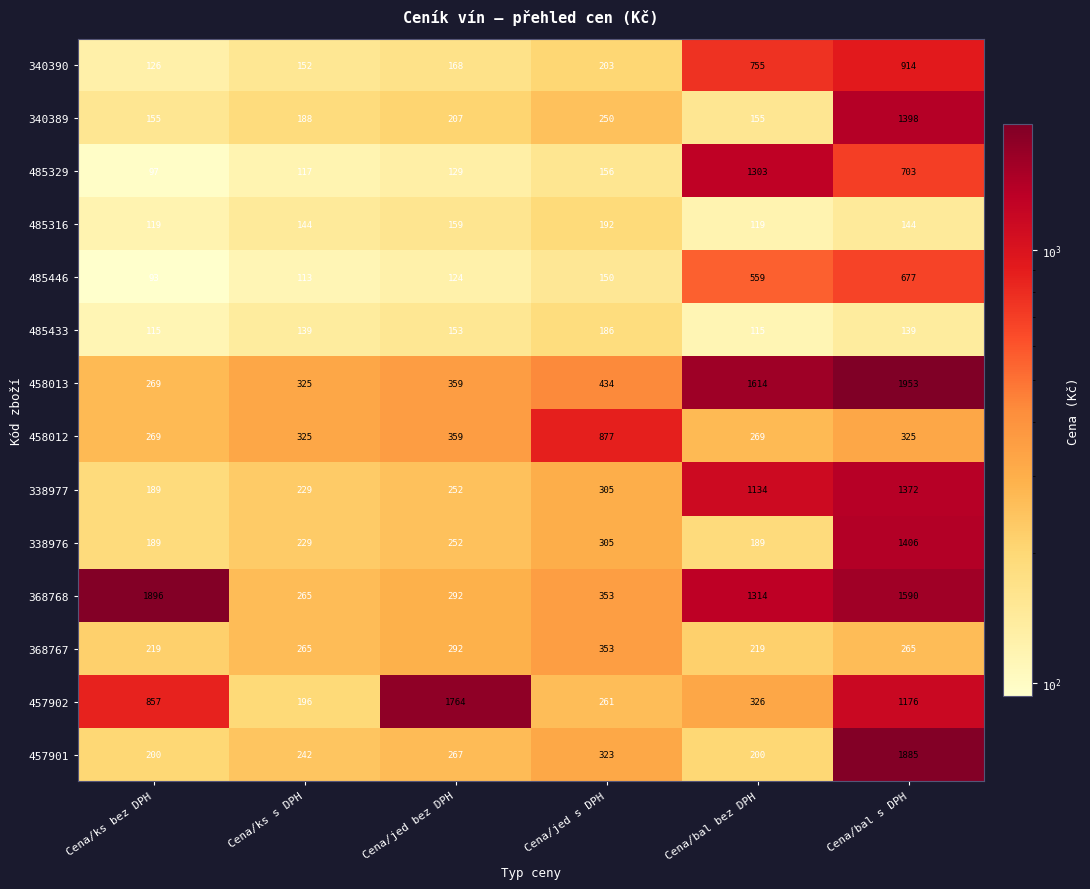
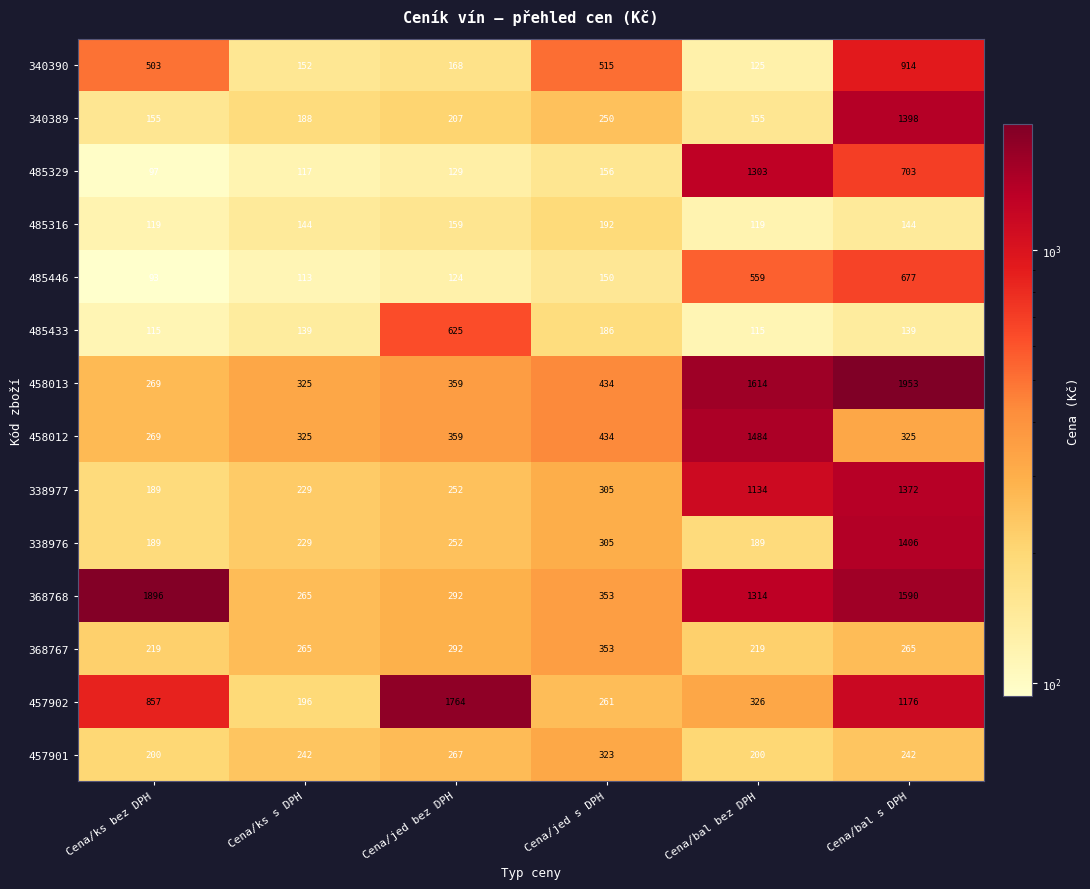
  {
    "340390": {
-     "Cena/ks bez DPH": 126,
+     "Cena/ks bez DPH": 503,
      "Cena/ks s DPH": 152,
      "Cena/jed bez DPH": 168,
-     "Cena/jed s DPH": 203,
-     "Cena/bal bez DPH": 755,
+     "Cena/jed s DPH": 515,
+     "Cena/bal bez DPH": 125,
      "Cena/bal s DPH": 914
    },
    "340389": {
      "Cena/ks bez DPH": 155,
      "Cena/ks s DPH": 188,
      "Cena/jed bez DPH": 207,
      "Cena/jed s DPH": 250,
      "Cena/bal bez DPH": 155,
      "Cena/bal s DPH": 1398
    },
    "485329": {
      "Cena/ks bez DPH": 97,
      "Cena/ks s DPH": 117,
      "Cena/jed bez DPH": 129,
      "Cena/jed s DPH": 156,
      "Cena/bal bez DPH": 1303,
      "Cena/bal s DPH": 703
    },
    "485316": {
      "Cena/ks bez DPH": 119,
      "Cena/ks s DPH": 144,
      "Cena/jed bez DPH": 159,
      "Cena/jed s DPH": 192,
      "Cena/bal bez DPH": 119,
      "Cena/bal s DPH": 144
    },
    "485446": {
      "Cena/ks bez DPH": 93,
      "Cena/ks s DPH": 113,
      "Cena/jed bez DPH": 124,
      "Cena/jed s DPH": 150,
      "Cena/bal bez DPH": 559,
      "Cena/bal s DPH": 677
    },
    "485433": {
      "Cena/ks bez DPH": 115,
      "Cena/ks s DPH": 139,
-     "Cena/jed bez DPH": 153,
+     "Cena/jed bez DPH": 625,
      "Cena/jed s DPH": 186,
      "Cena/bal bez DPH": 115,
      "Cena/bal s DPH": 139
    },
    "458013": {
      "Cena/ks bez DPH": 269,
      "Cena/ks s DPH": 325,
      "Cena/jed bez DPH": 359,
      "Cena/jed s DPH": 434,
      "Cena/bal bez DPH": 1614,
      "Cena/bal s DPH": 1953
    },
    "458012": {
      "Cena/ks bez DPH": 269,
      "Cena/ks s DPH": 325,
      "Cena/jed bez DPH": 359,
-     "Cena/jed s DPH": 877,
-     "Cena/bal bez DPH": 269,
+     "Cena/jed s DPH": 434,
+     "Cena/bal bez DPH": 1484,
      "Cena/bal s DPH": 325
    },
    "338977": {
      "Cena/ks bez DPH": 189,
      "Cena/ks s DPH": 229,
      "Cena/jed bez DPH": 252,
      "Cena/jed s DPH": 305,
      "Cena/bal bez DPH": 1134,
      "Cena/bal s DPH": 1372
    },
    "338976": {
      "Cena/ks bez DPH": 189,
      "Cena/ks s DPH": 229,
      "Cena/jed bez DPH": 252,
      "Cena/jed s DPH": 305,
      "Cena/bal bez DPH": 189,
      "Cena/bal s DPH": 1406
    },
    "368768": {
      "Cena/ks bez DPH": 1896,
      "Cena/ks s DPH": 265,
      "Cena/jed bez DPH": 292,
      "Cena/jed s DPH": 353,
      "Cena/bal bez DPH": 1314,
      "Cena/bal s DPH": 1590
    },
    "368767": {
      "Cena/ks bez DPH": 219,
      "Cena/ks s DPH": 265,
      "Cena/jed bez DPH": 292,
      "Cena/jed s DPH": 353,
      "Cena/bal bez DPH": 219,
      "Cena/bal s DPH": 265
    },
    "457902": {
      "Cena/ks bez DPH": 857,
      "Cena/ks s DPH": 196,
      "Cena/jed bez DPH": 1764,
      "Cena/jed s DPH": 261,
      "Cena/bal bez DPH": 326,
      "Cena/bal s DPH": 1176
    },
    "457901": {
      "Cena/ks bez DPH": 200,
      "Cena/ks s DPH": 242,
      "Cena/jed bez DPH": 267,
      "Cena/jed s DPH": 323,
      "Cena/bal bez DPH": 200,
-     "Cena/bal s DPH": 1885
+     "Cena/bal s DPH": 242
    }
  }
